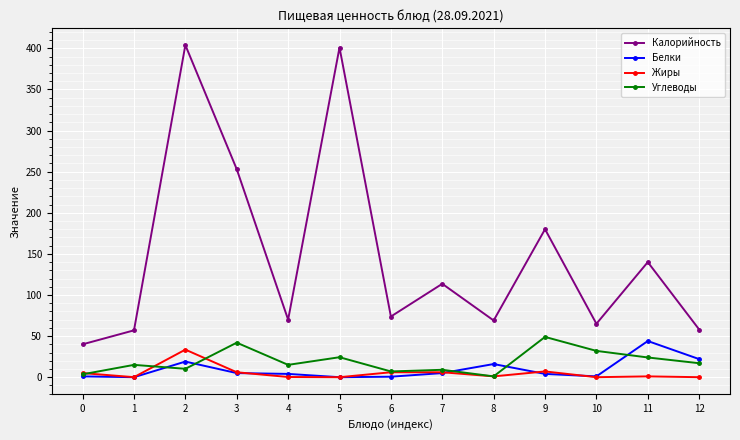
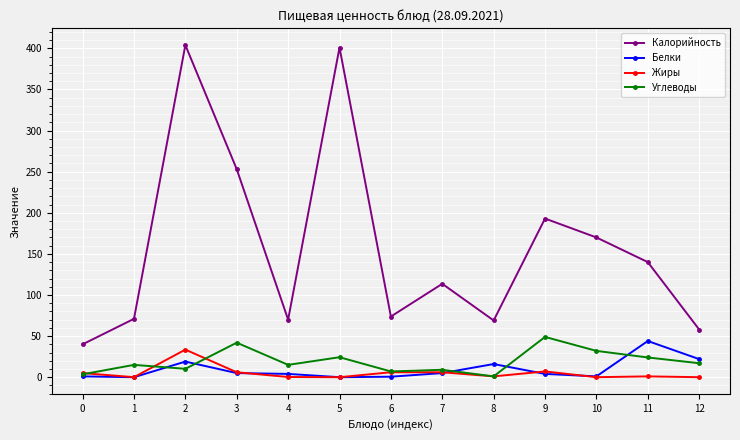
  {
    "Калорийность": {
      "0": 40,
-     "1": 60,
+     "1": 70,
      "2": 400,
      "3": 250,
      "4": 70,
      "5": 400,
      "6": 70,
      "7": 110,
      "8": 70,
-     "9": 180,
-     "10": 70,
+     "9": 190,
+     "10": 170,
      "11": 140,
      "12": 60
    },
    "Белки": {
      "2": 20,
      "4": 0,
      "6": 0,
      "8": 20,
      "11": 40,
      "12": 20
    },
    "Жиры": {
      "2": 30,
      "4": 0,
      "11": 0,
      "12": 0
    },
    "Углеводы": {
      "1": 20,
      "2": 10,
      "3": 40,
      "4": 20,
      "5": 20,
      "9": 50,
      "10": 30,
      "11": 20,
      "12": 20
    }
  }
